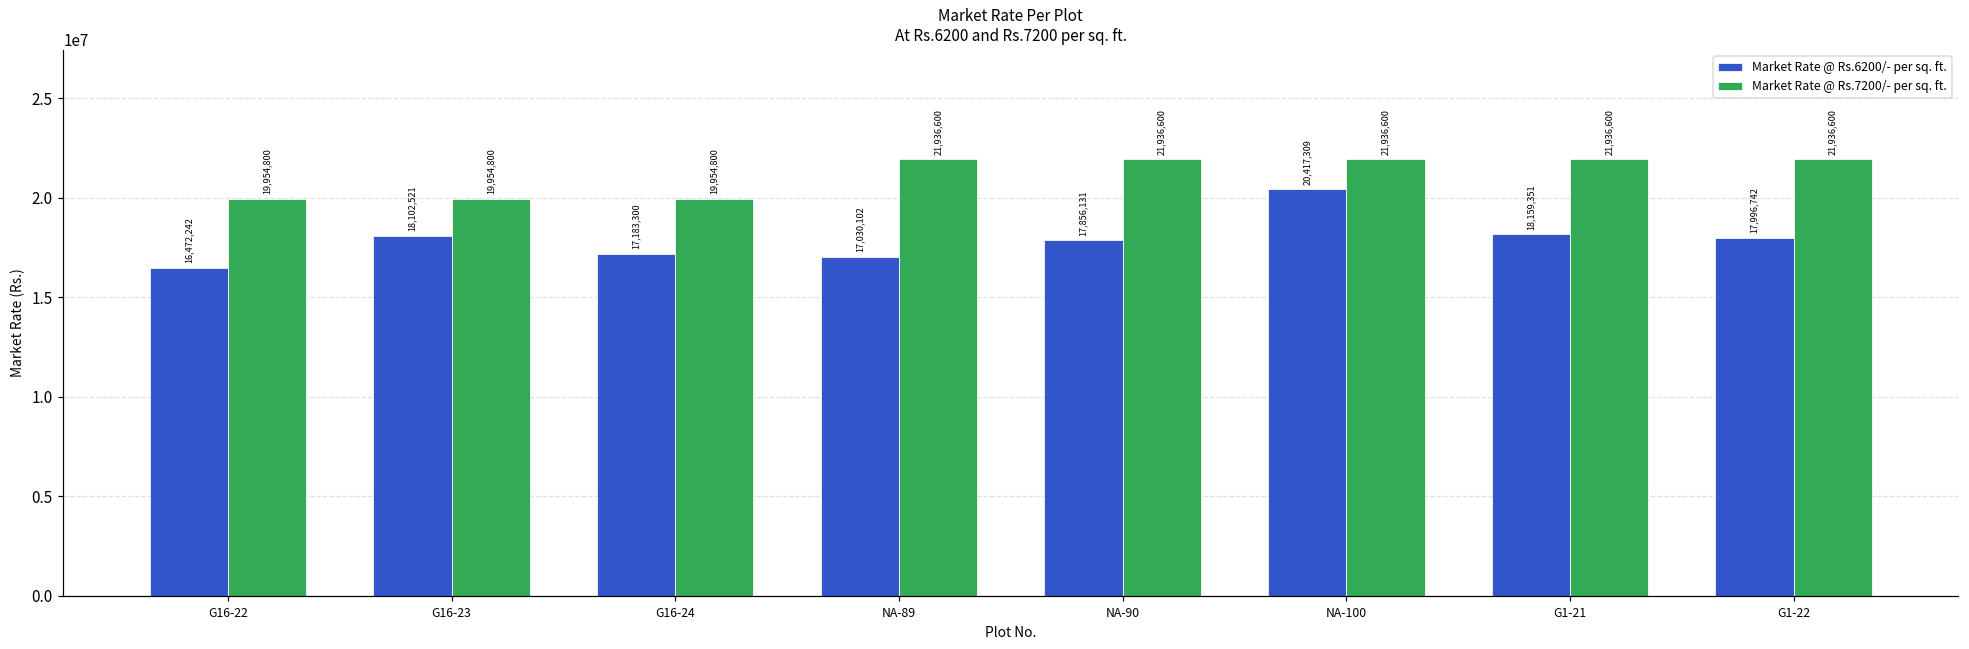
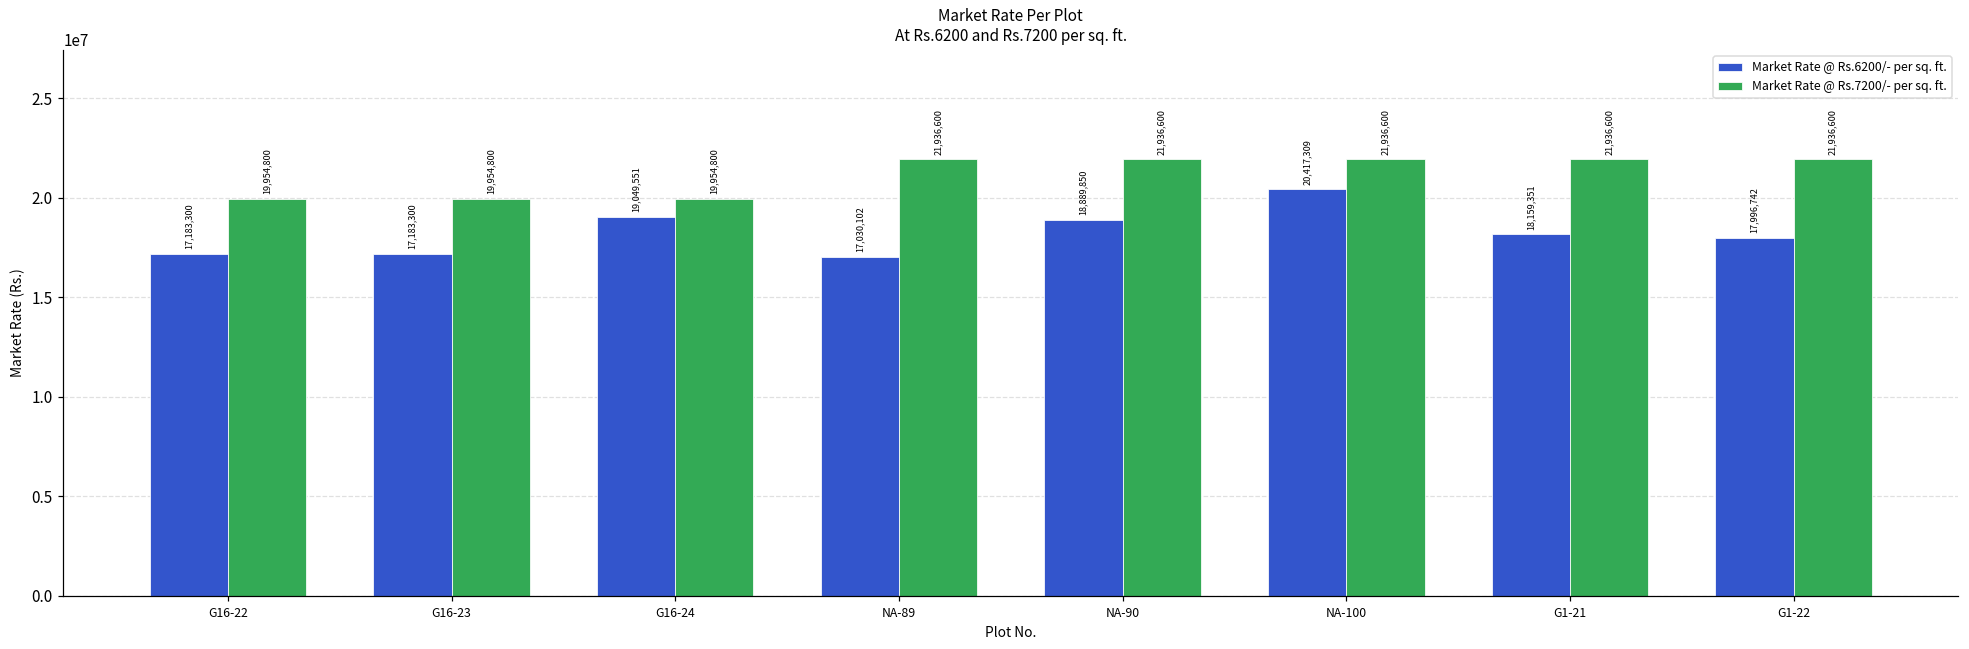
  {
    "Market Rate @ Rs.6200/- per sq. ft.": {
-     "G16-22": "16,472,242",
-     "G16-23": "18,102,521",
-     "G16-24": "17,183,300",
+     "G16-22": "17,183,300",
+     "G16-23": "17,183,300",
+     "G16-24": "19,049,551",
      "NA-89": "17,030,102",
-     "NA-90": "17,856,131",
+     "NA-90": "18,889,850",
      "NA-100": "20,417,309",
      "G1-21": "18,159,351",
      "G1-22": "17,996,742"
    },
    "Market Rate @ Rs.7200/- per sq. ft.": {
      "G16-22": "19,954,800",
      "G16-23": "19,954,800",
      "G16-24": "19,954,800",
      "NA-89": "21,936,600",
      "NA-90": "21,936,600",
      "NA-100": "21,936,600",
      "G1-21": "21,936,600",
      "G1-22": "21,936,600"
    }
  }
